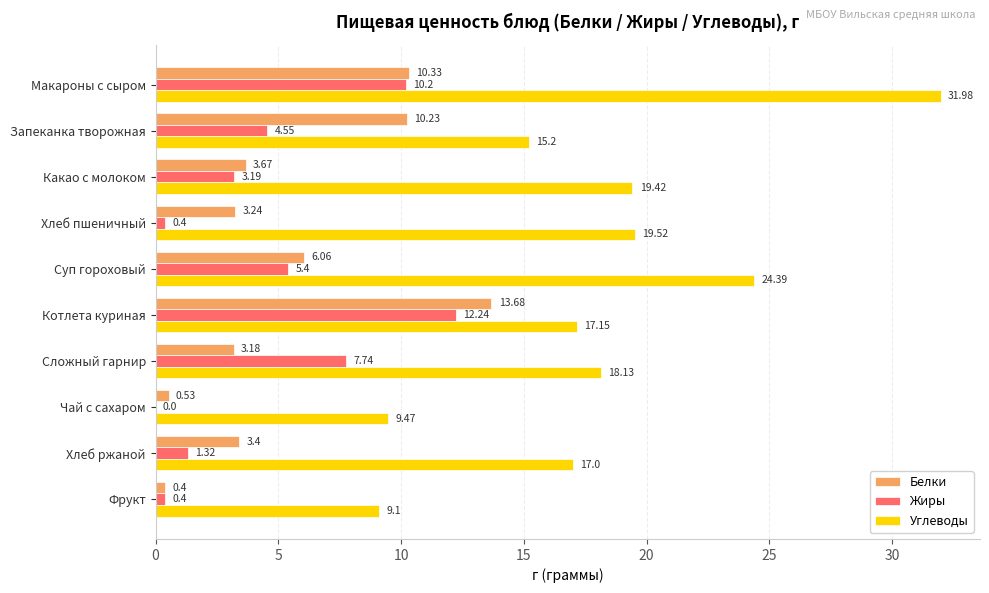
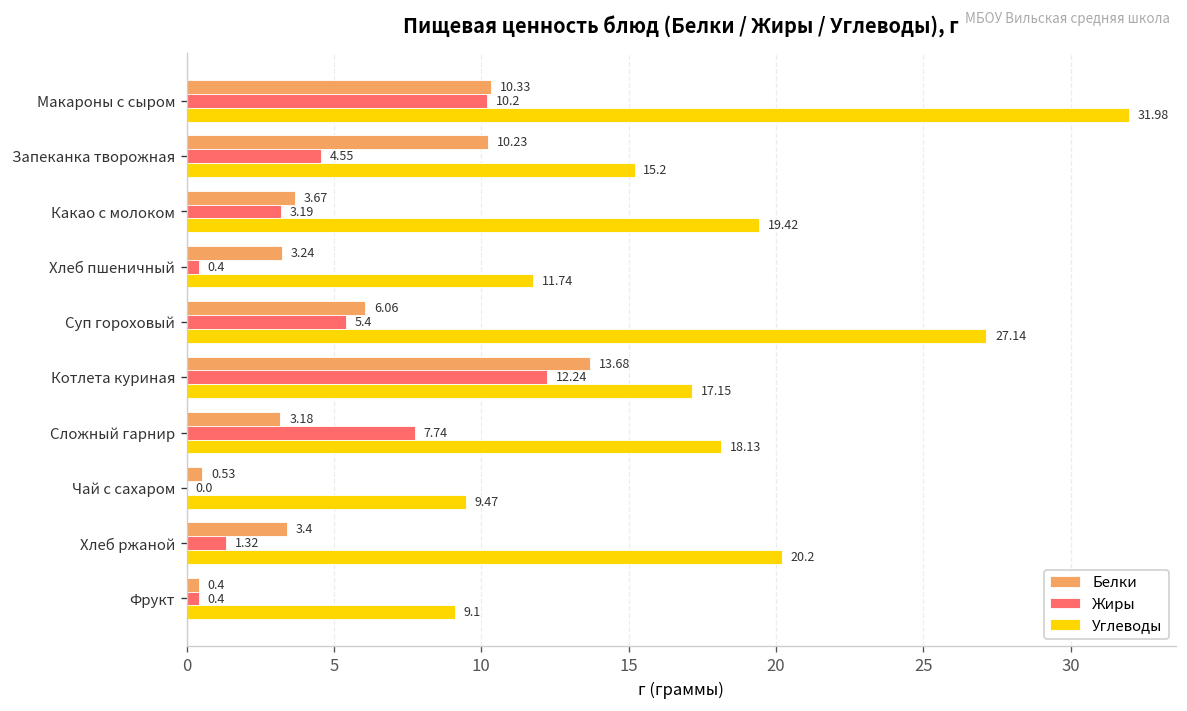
  {
    "Углеводы": {
      "Макароны с сыром": 31.98,
      "Запеканка творожная": 15.2,
      "Какао с молоком": 19.42,
-     "Хлеб пшеничный": 19.52,
-     "Суп гороховый": 24.39,
+     "Хлеб пшеничный": 11.74,
+     "Суп гороховый": 27.14,
      "Котлета куриная": 17.15,
      "Сложный гарнир": 18.13,
      "Чай с сахаром": 9.47,
-     "Хлеб ржаной": 17.0,
+     "Хлеб ржаной": 20.2,
      "Фрукт": 9.1
    }
  }
